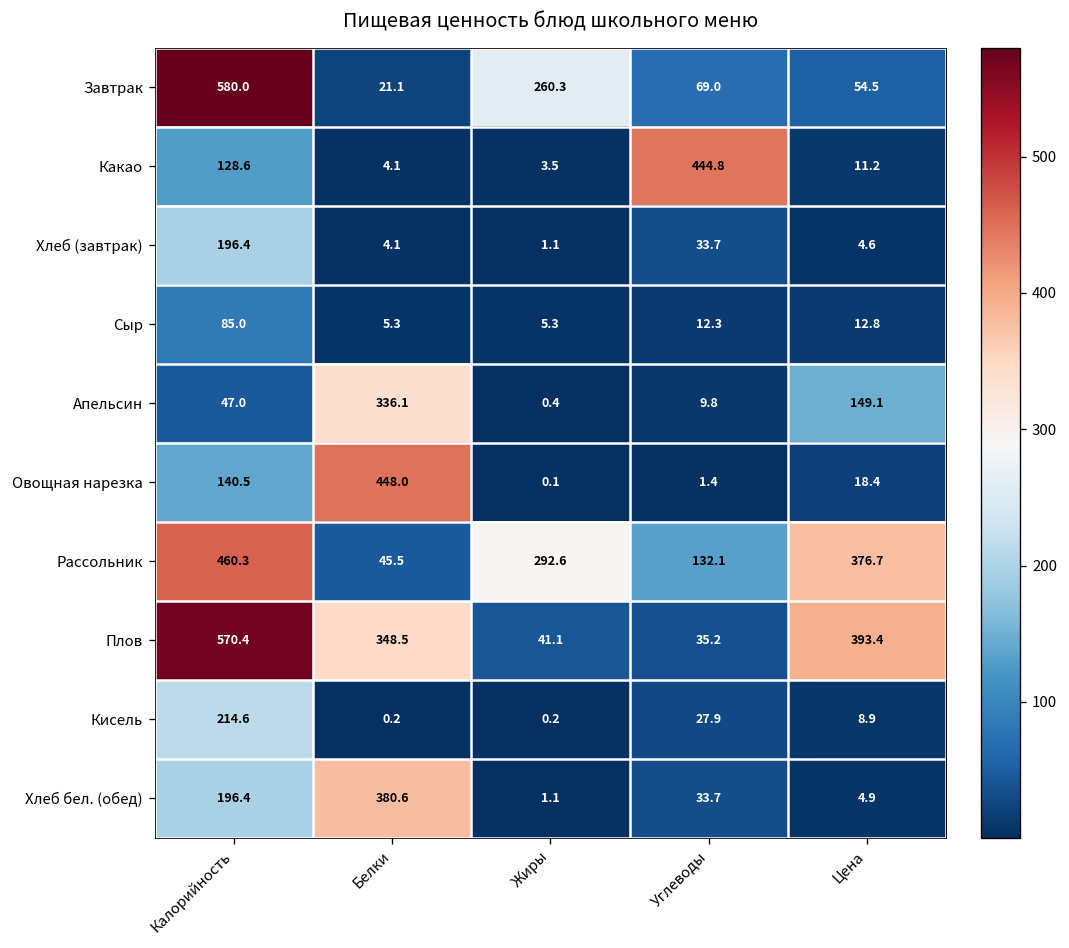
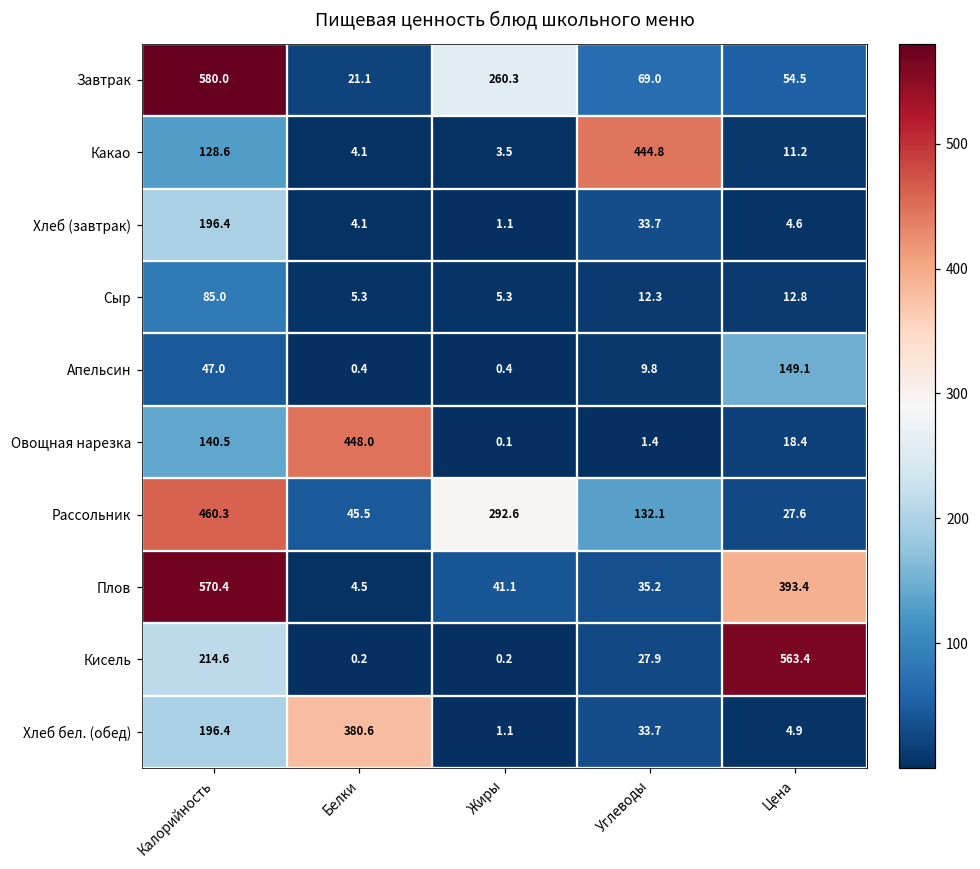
  {
    "Завтрак": {
      "Калорийность": 580.0,
      "Белки": 21.1,
      "Жиры": 260.3,
      "Углеводы": 69.0,
      "Цена": 54.5
    },
    "Какао": {
      "Калорийность": 128.6,
      "Белки": 4.1,
      "Жиры": 3.5,
      "Углеводы": 444.8,
      "Цена": 11.2
    },
    "Хлеб (завтрак)": {
      "Калорийность": 196.4,
      "Белки": 4.1,
      "Жиры": 1.1,
      "Углеводы": 33.7,
      "Цена": 4.6
    },
    "Сыр": {
      "Калорийность": 85.0,
      "Белки": 5.3,
      "Жиры": 5.3,
      "Углеводы": 12.3,
      "Цена": 12.8
    },
    "Апельсин": {
      "Калорийность": 47.0,
-     "Белки": 336.1,
+     "Белки": 0.4,
      "Жиры": 0.4,
      "Углеводы": 9.8,
      "Цена": 149.1
    },
    "Овощная нарезка": {
      "Калорийность": 140.5,
      "Белки": 448.0,
      "Жиры": 0.1,
      "Углеводы": 1.4,
      "Цена": 18.4
    },
    "Рассольник": {
      "Калорийность": 460.3,
      "Белки": 45.5,
      "Жиры": 292.6,
      "Углеводы": 132.1,
-     "Цена": 376.7
+     "Цена": 27.6
    },
    "Плов": {
      "Калорийность": 570.4,
-     "Белки": 348.5,
+     "Белки": 4.5,
      "Жиры": 41.1,
      "Углеводы": 35.2,
      "Цена": 393.4
    },
    "Кисель": {
      "Калорийность": 214.6,
      "Белки": 0.2,
      "Жиры": 0.2,
      "Углеводы": 27.9,
-     "Цена": 8.9
+     "Цена": 563.4
    },
    "Хлеб бел. (обед)": {
      "Калорийность": 196.4,
      "Белки": 380.6,
      "Жиры": 1.1,
      "Углеводы": 33.7,
      "Цена": 4.9
    }
  }
